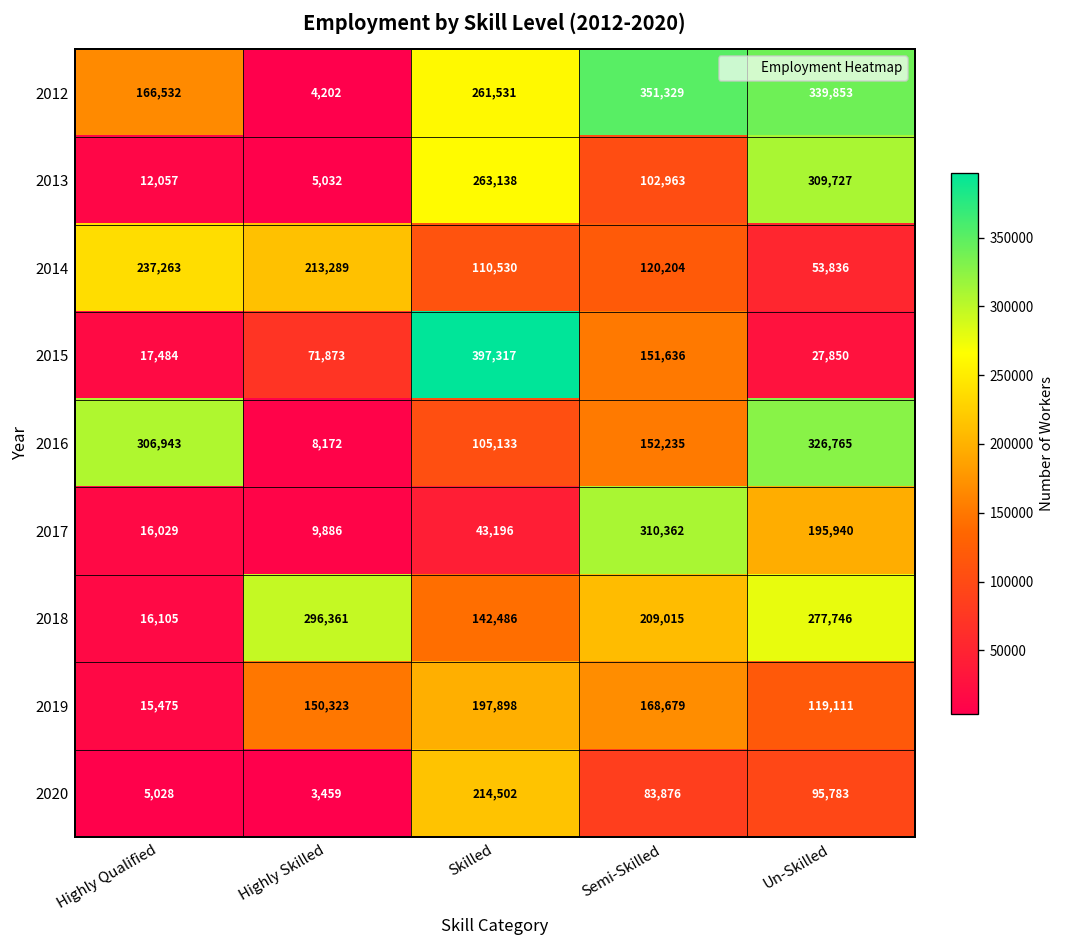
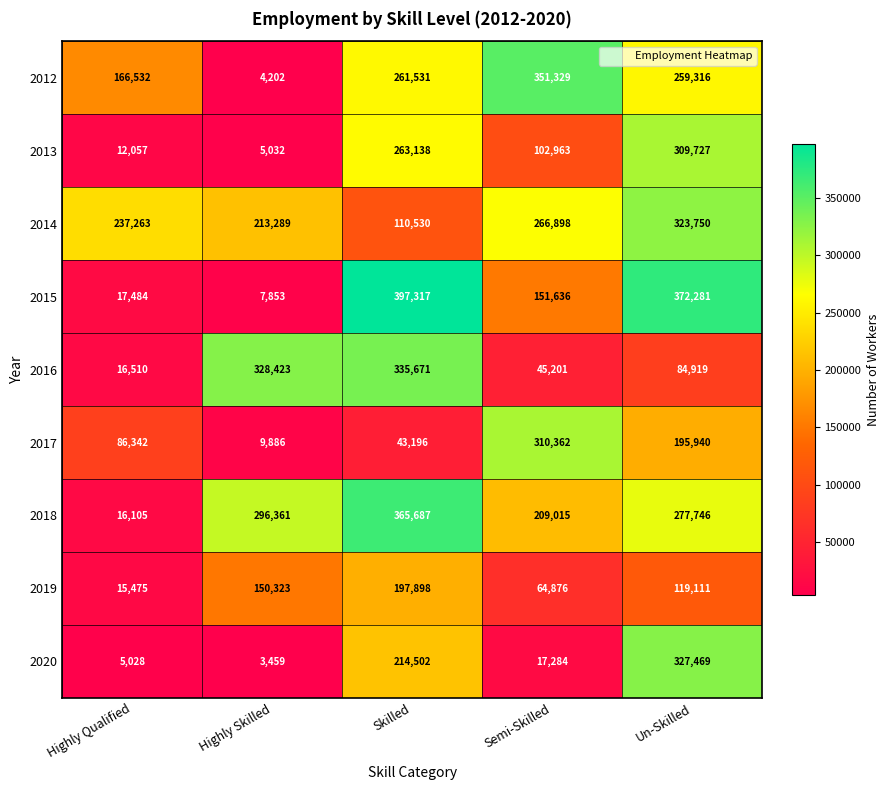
  {
    "2012": {
      "Highly Qualified": "166,532",
      "Highly Skilled": "4,202",
      "Skilled": "261,531",
      "Semi-Skilled": "351,329",
-     "Un-Skilled": "339,853"
+     "Un-Skilled": "259,316"
    },
    "2013": {
      "Highly Qualified": "12,057",
      "Highly Skilled": "5,032",
      "Skilled": "263,138",
      "Semi-Skilled": "102,963",
      "Un-Skilled": "309,727"
    },
    "2014": {
      "Highly Qualified": "237,263",
      "Highly Skilled": "213,289",
      "Skilled": "110,530",
-     "Semi-Skilled": "120,204",
-     "Un-Skilled": "53,836"
+     "Semi-Skilled": "266,898",
+     "Un-Skilled": "323,750"
    },
    "2015": {
      "Highly Qualified": "17,484",
-     "Highly Skilled": "71,873",
+     "Highly Skilled": "7,853",
      "Skilled": "397,317",
      "Semi-Skilled": "151,636",
-     "Un-Skilled": "27,850"
+     "Un-Skilled": "372,281"
    },
    "2016": {
-     "Highly Qualified": "306,943",
-     "Highly Skilled": "8,172",
-     "Skilled": "105,133",
-     "Semi-Skilled": "152,235",
-     "Un-Skilled": "326,765"
+     "Highly Qualified": "16,510",
+     "Highly Skilled": "328,423",
+     "Skilled": "335,671",
+     "Semi-Skilled": "45,201",
+     "Un-Skilled": "84,919"
    },
    "2017": {
-     "Highly Qualified": "16,029",
+     "Highly Qualified": "86,342",
      "Highly Skilled": "9,886",
      "Skilled": "43,196",
      "Semi-Skilled": "310,362",
      "Un-Skilled": "195,940"
    },
    "2018": {
      "Highly Qualified": "16,105",
      "Highly Skilled": "296,361",
-     "Skilled": "142,486",
+     "Skilled": "365,687",
      "Semi-Skilled": "209,015",
      "Un-Skilled": "277,746"
    },
    "2019": {
      "Highly Qualified": "15,475",
      "Highly Skilled": "150,323",
      "Skilled": "197,898",
-     "Semi-Skilled": "168,679",
+     "Semi-Skilled": "64,876",
      "Un-Skilled": "119,111"
    },
    "2020": {
      "Highly Qualified": "5,028",
      "Highly Skilled": "3,459",
      "Skilled": "214,502",
-     "Semi-Skilled": "83,876",
-     "Un-Skilled": "95,783"
+     "Semi-Skilled": "17,284",
+     "Un-Skilled": "327,469"
    }
  }
